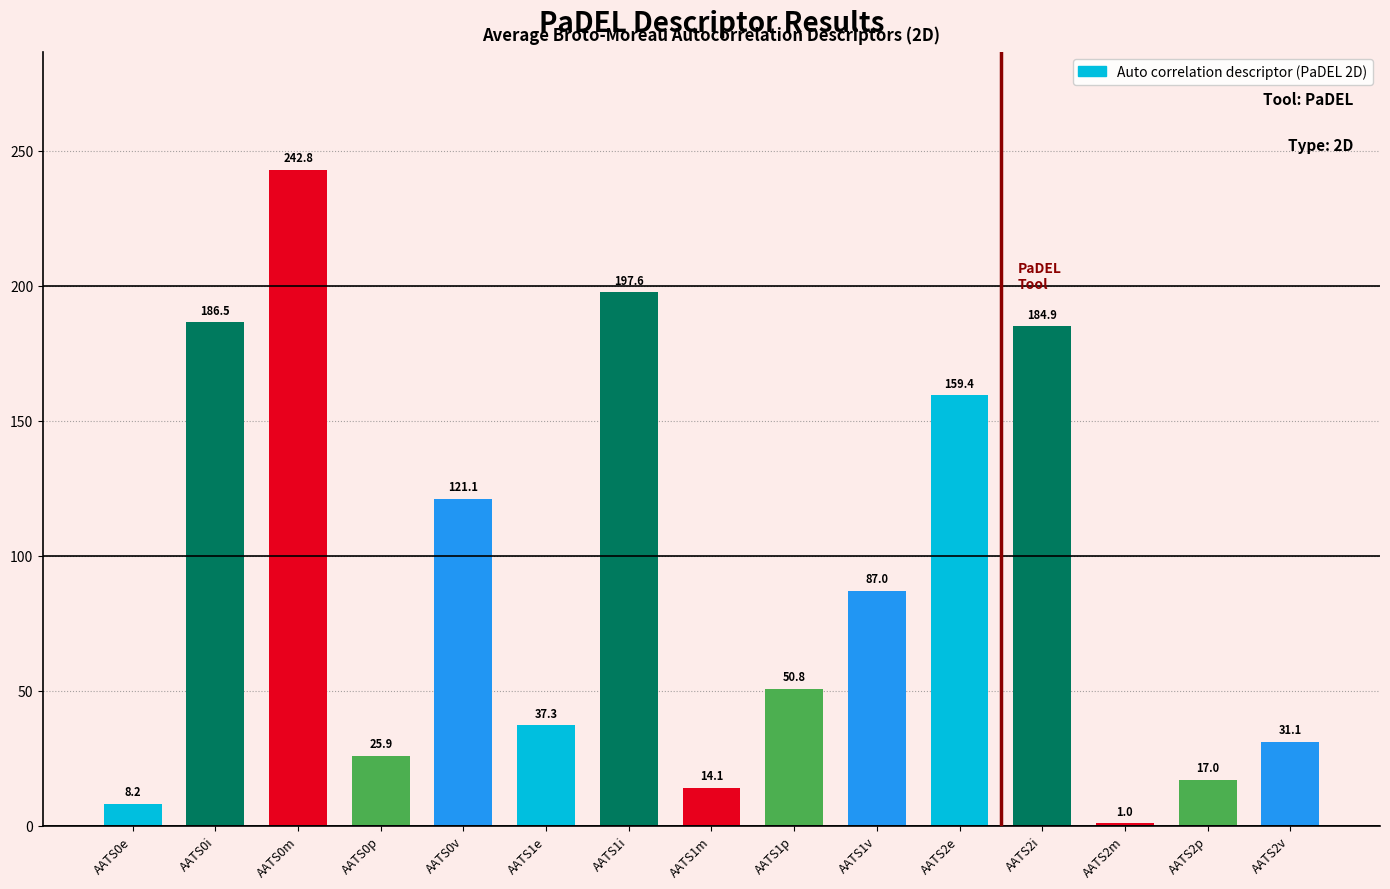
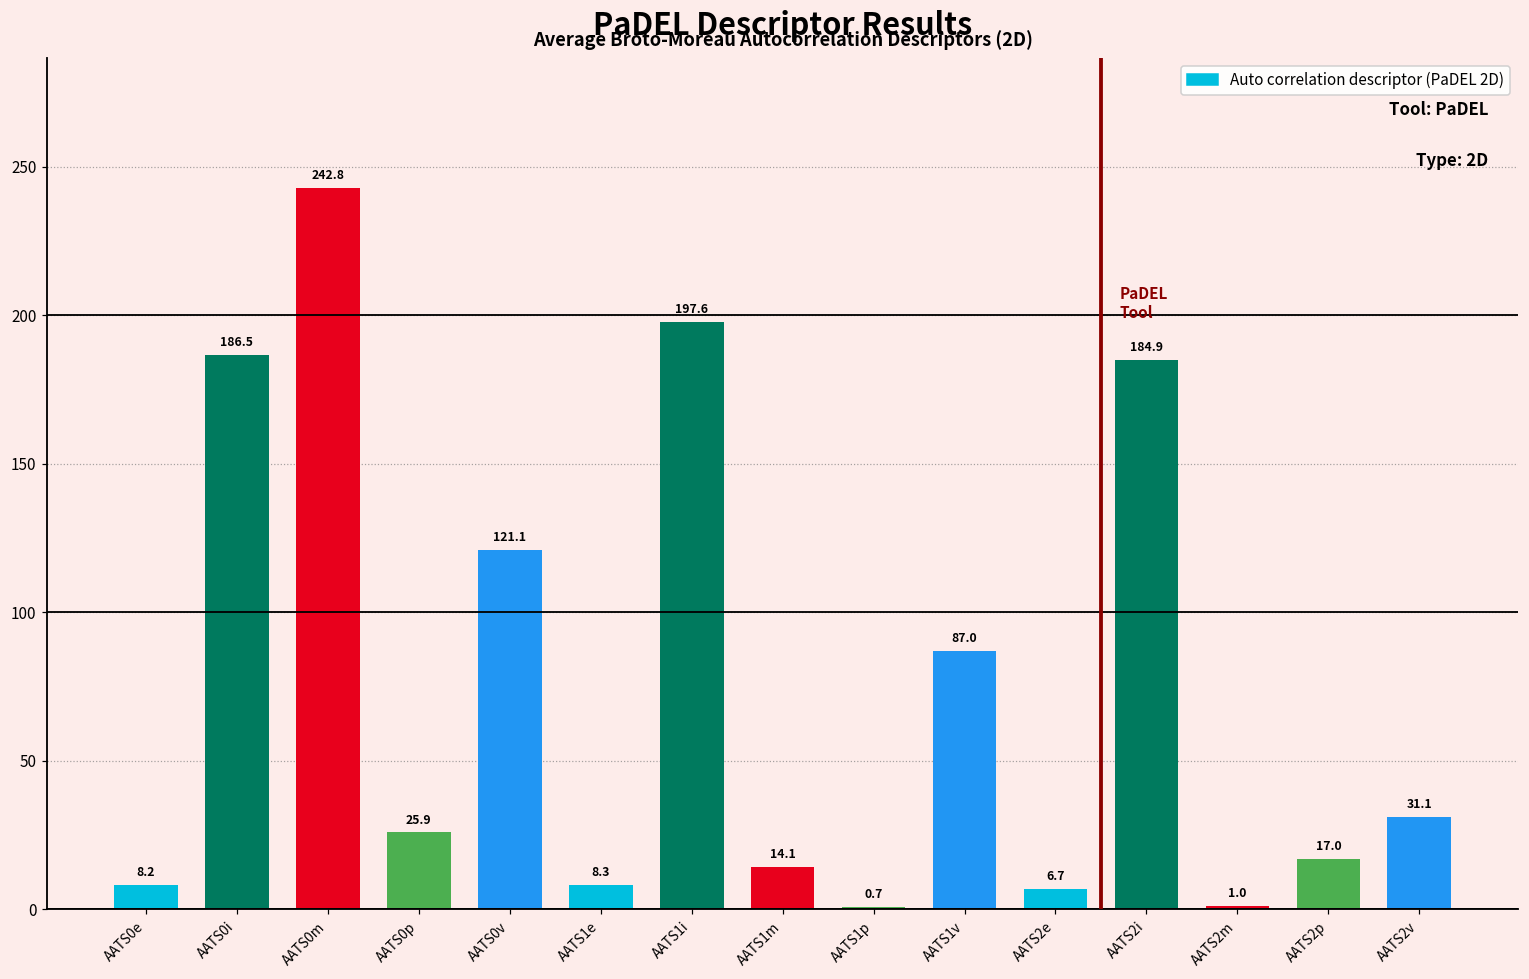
  {
    "AATS0e": 8.2,
    "AATS0i": 186.5,
    "AATS0m": 242.8,
    "AATS0p": 25.9,
    "AATS0v": 121.1,
-   "AATS1e": 37.3,
+   "AATS1e": 8.3,
    "AATS1i": 197.6,
    "AATS1m": 14.1,
-   "AATS1p": 50.8,
+   "AATS1p": 0.7,
    "AATS1v": 87.0,
-   "AATS2e": 159.4,
+   "AATS2e": 6.7,
    "AATS2i": 184.9,
    "AATS2m": 1.0,
    "AATS2p": 17.0,
    "AATS2v": 31.1
  }
